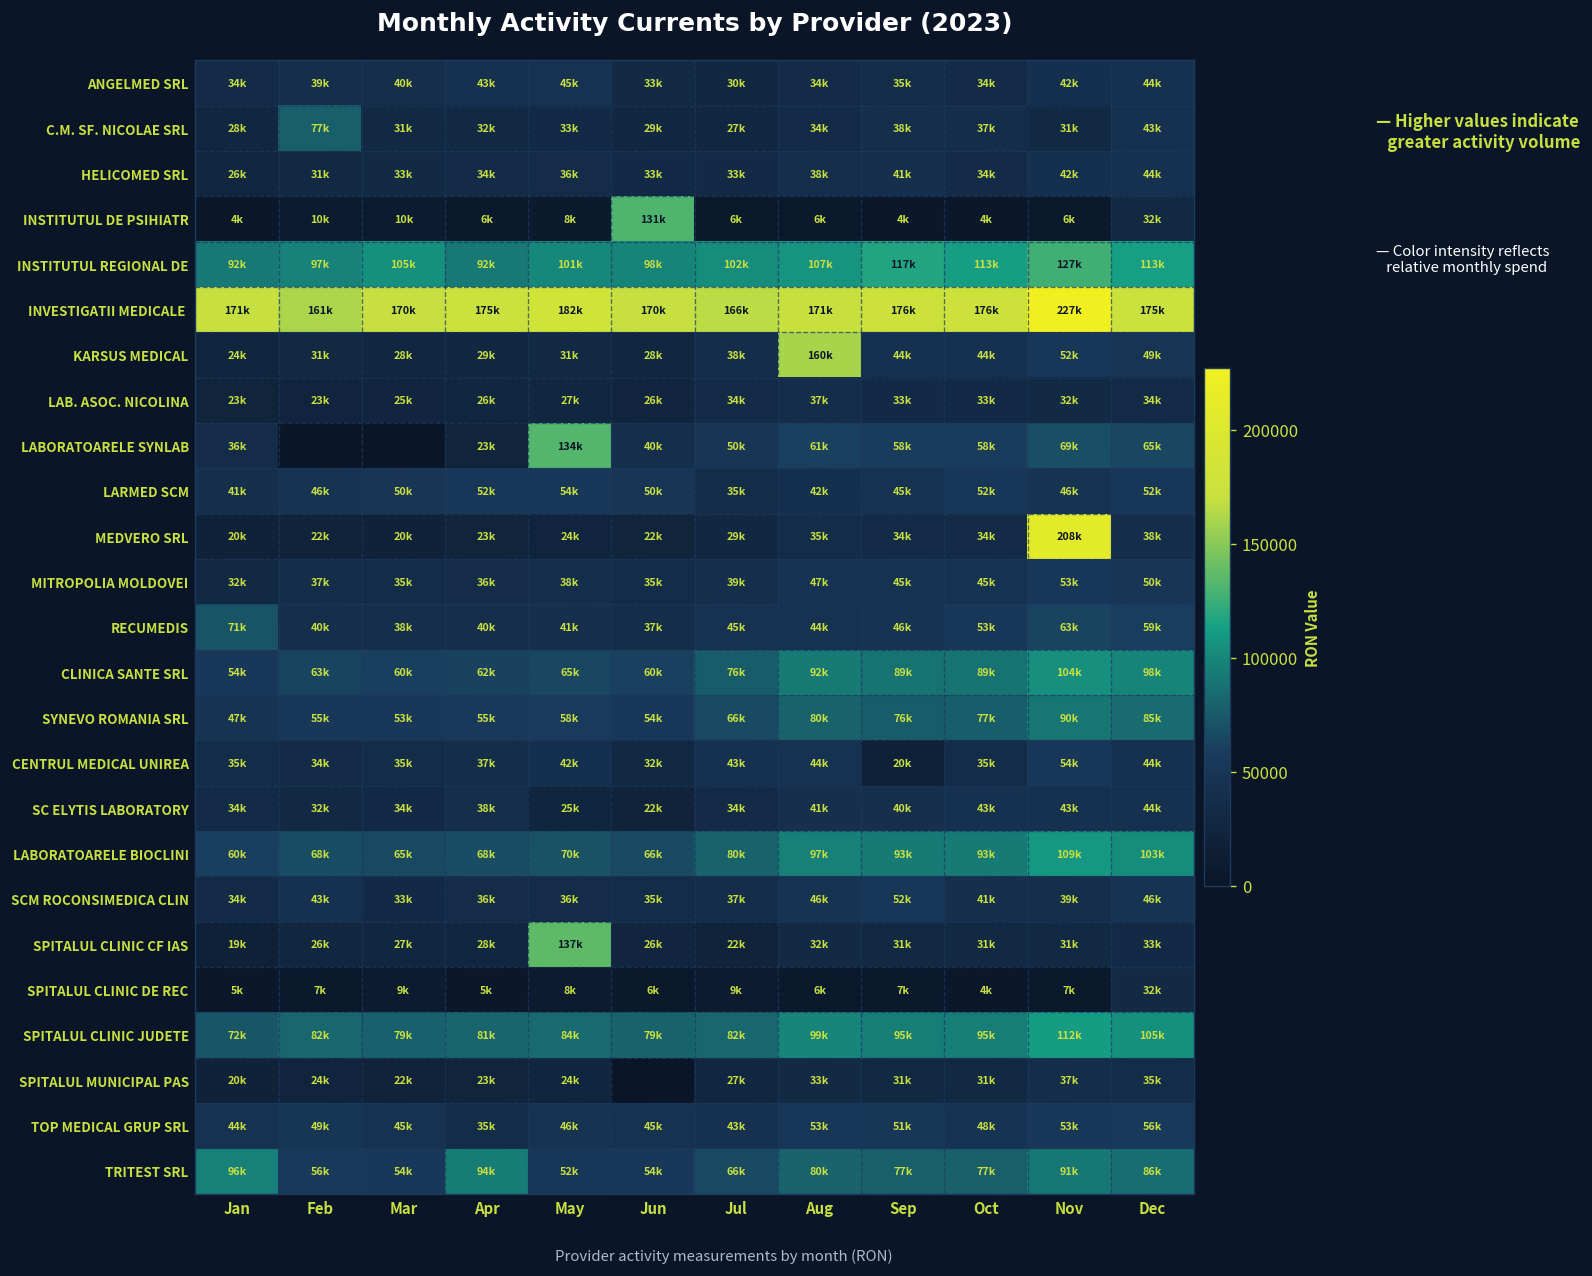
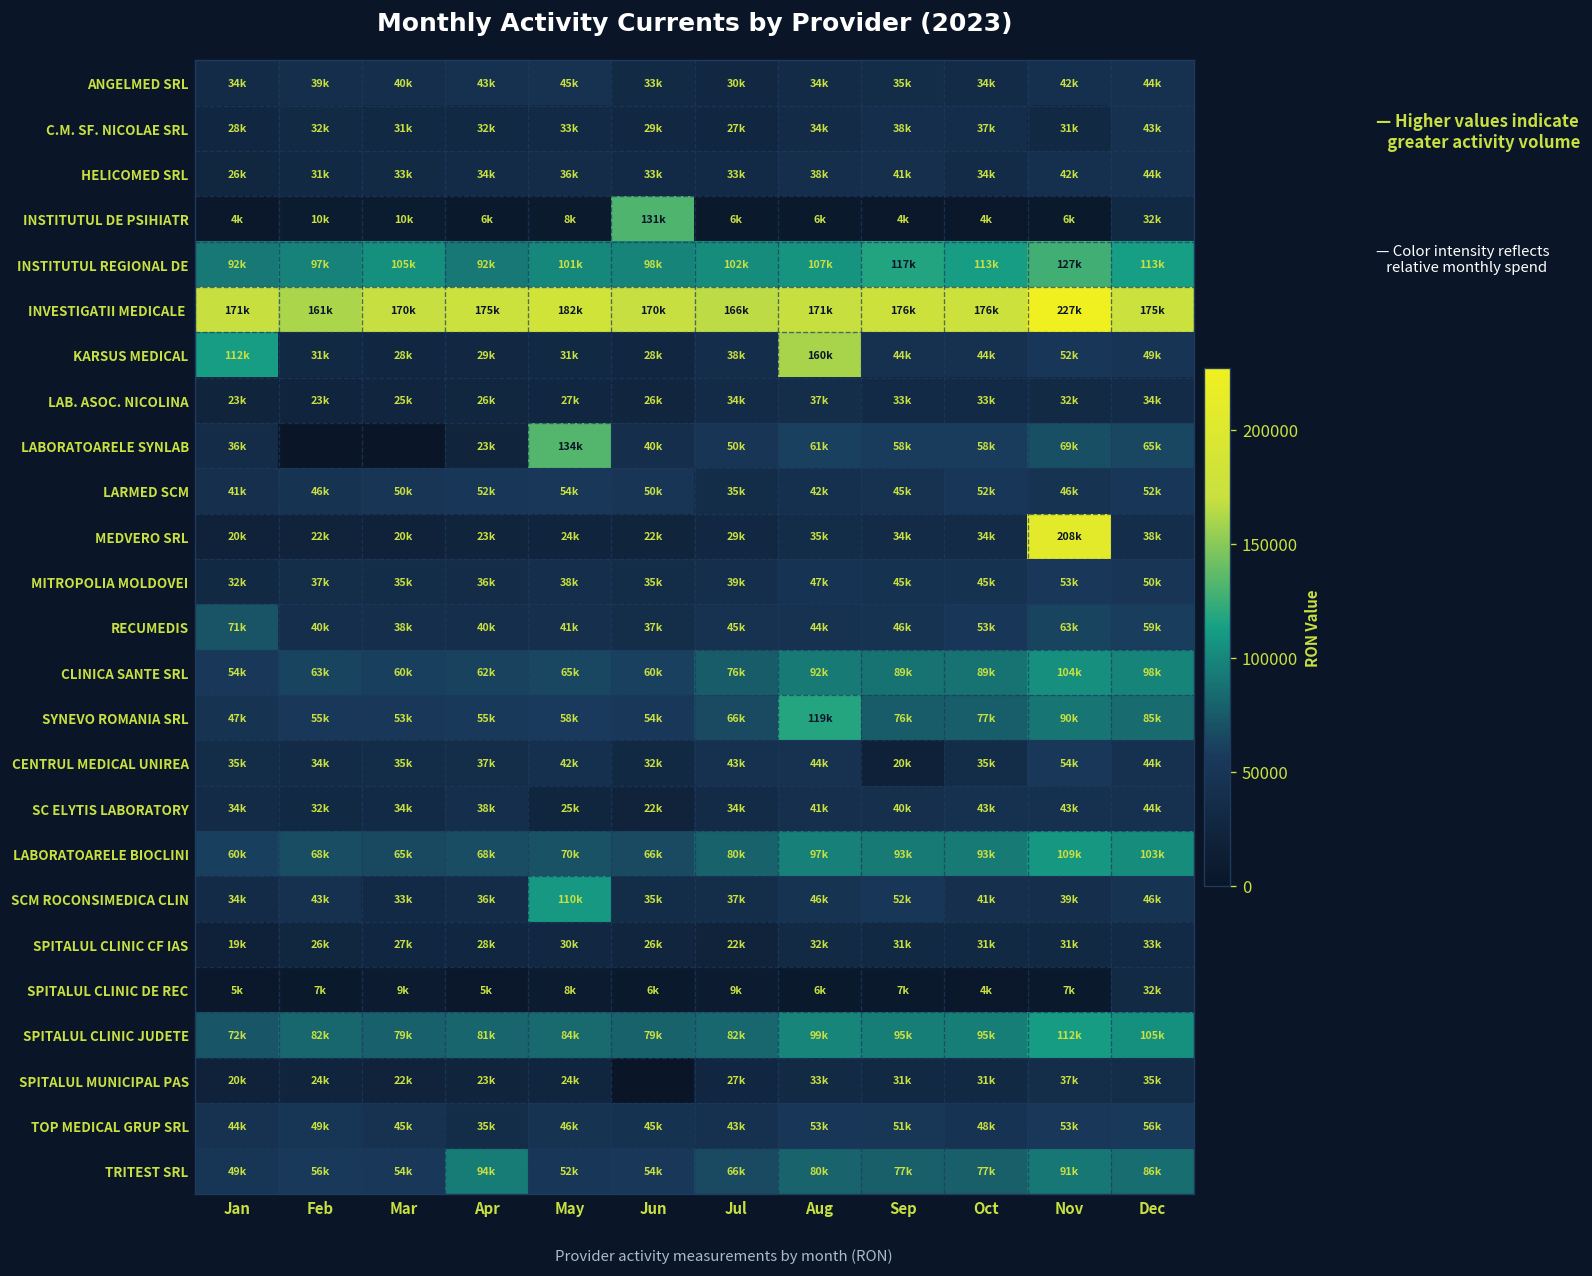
  {
    "C.M. SF. NICOLAE SRL": {
      "Jan": "28k",
-     "Feb": "77k",
+     "Feb": "32k",
      "Mar": "31k",
      "Apr": "32k",
      "May": "33k",
      "Jun": "29k",
      "Jul": "27k",
      "Aug": "34k",
      "Sep": "38k",
      "Oct": "37k",
      "Nov": "31k",
      "Dec": "43k"
    },
    "KARSUS MEDICAL": {
-     "Jan": "24k",
+     "Jan": "112k",
      "Feb": "31k",
      "Mar": "28k",
      "Apr": "29k",
      "May": "31k",
      "Jun": "28k",
      "Jul": "38k",
      "Aug": "160k",
      "Sep": "44k",
      "Oct": "44k",
      "Nov": "52k",
      "Dec": "49k"
    },
    "SYNEVO ROMANIA SRL": {
      "Jan": "47k",
      "Feb": "55k",
      "Mar": "53k",
      "Apr": "55k",
      "May": "58k",
      "Jun": "54k",
      "Jul": "66k",
-     "Aug": "80k",
+     "Aug": "119k",
      "Sep": "76k",
      "Oct": "77k",
      "Nov": "90k",
      "Dec": "85k"
    },
    "SCM ROCONSIMEDICA CLIN": {
      "Jan": "34k",
      "Feb": "43k",
      "Mar": "33k",
      "Apr": "36k",
-     "May": "36k",
+     "May": "110k",
      "Jun": "35k",
      "Jul": "37k",
      "Aug": "46k",
      "Sep": "52k",
      "Oct": "41k",
      "Nov": "39k",
      "Dec": "46k"
    },
    "SPITALUL CLINIC CF IAS": {
      "Jan": "19k",
      "Feb": "26k",
      "Mar": "27k",
      "Apr": "28k",
-     "May": "137k",
+     "May": "30k",
      "Jun": "26k",
      "Jul": "22k",
      "Aug": "32k",
      "Sep": "31k",
      "Oct": "31k",
      "Nov": "31k",
      "Dec": "33k"
    },
    "TRITEST SRL": {
-     "Jan": "96k",
+     "Jan": "49k",
      "Feb": "56k",
      "Mar": "54k",
      "Apr": "94k",
      "May": "52k",
      "Jun": "54k",
      "Jul": "66k",
      "Aug": "80k",
      "Sep": "77k",
      "Oct": "77k",
      "Nov": "91k",
      "Dec": "86k"
    }
  }
